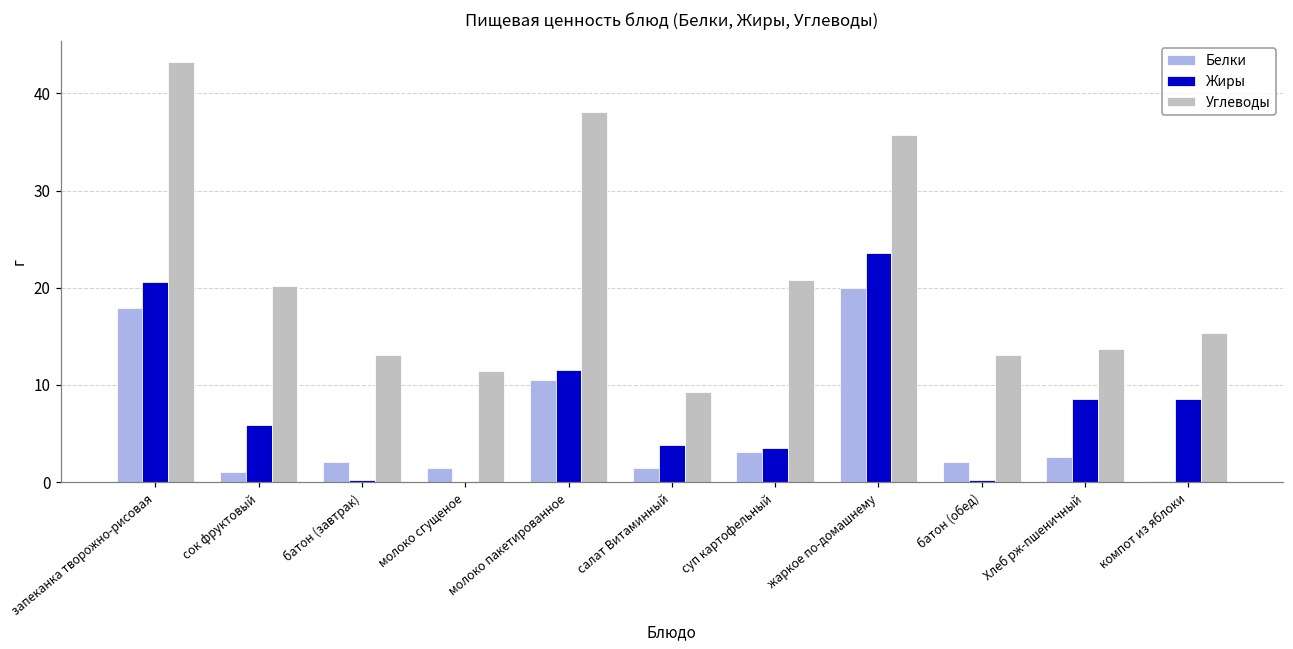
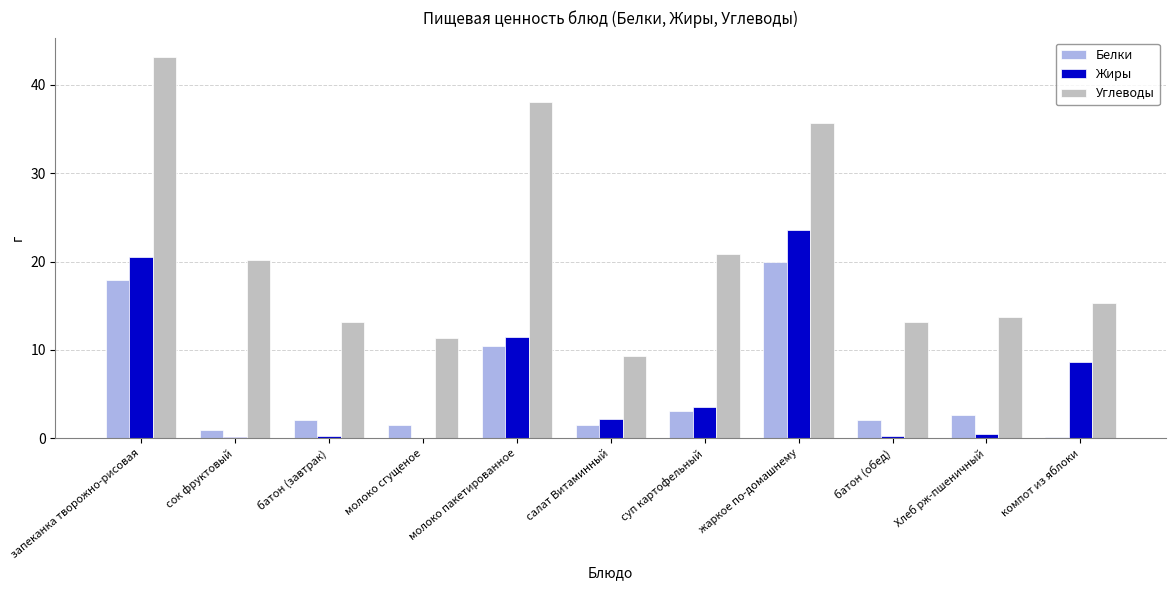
  {
    "Жиры": {
      "запеканка творожно-рисовая": 21,
-     "сок фруктовый": 6,
+     "сок фруктовый": 0,
      "молоко сгущеное": 0,
      "молоко пакетированное": 12,
-     "салат Витаминный": 4,
+     "салат Витаминный": 2,
      "суп картофельный": 4,
      "жаркое по-домашнему": 24,
-     "Хлеб рж-пшеничный": 9,
+     "Хлеб рж-пшеничный": 0,
      "компот из яблоки": 9
    }
  }
